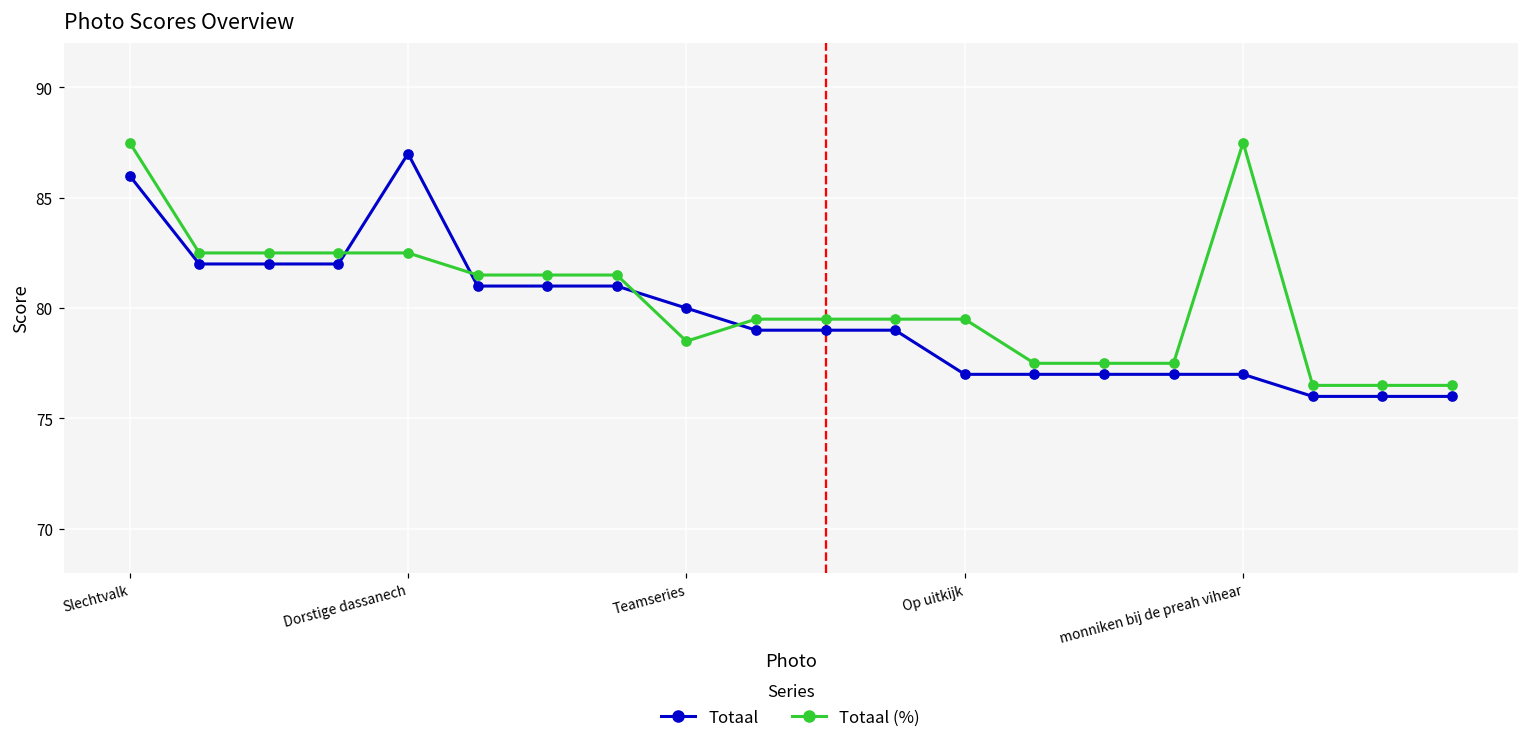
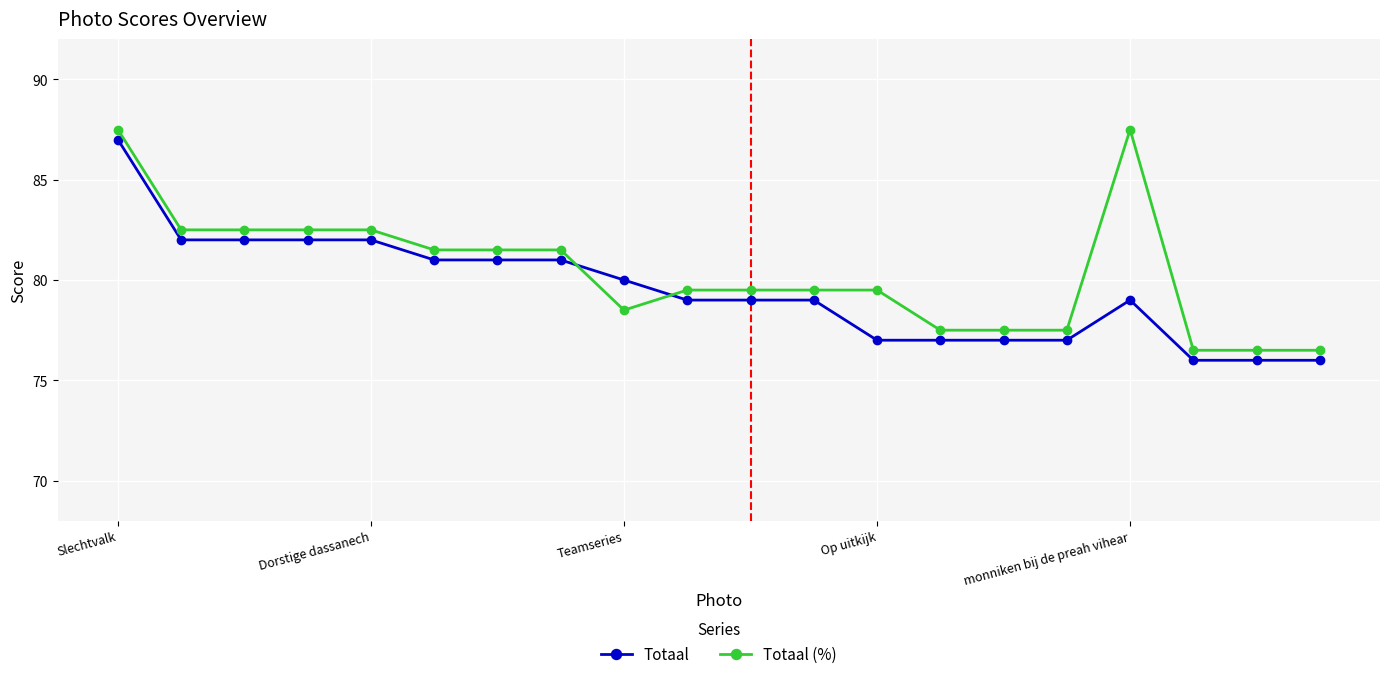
  {
    "Totaal": {
-     "Slechtvalk": 86,
-     "Dorstige dassanech": 87,
+     "Slechtvalk": 87,
+     "Dorstige dassanech": 82,
      "Teamseries": 80,
      "Op uitkijk": 77,
-     "monniken bij de preah vihear": 77
+     "monniken bij de preah vihear": 79
    },
    "Totaal (%)": {
      "Slechtvalk": 87.5,
      "Dorstige dassanech": 82.5,
      "Teamseries": 78.5,
      "Op uitkijk": 79.5,
      "monniken bij de preah vihear": 87.5
    }
  }
